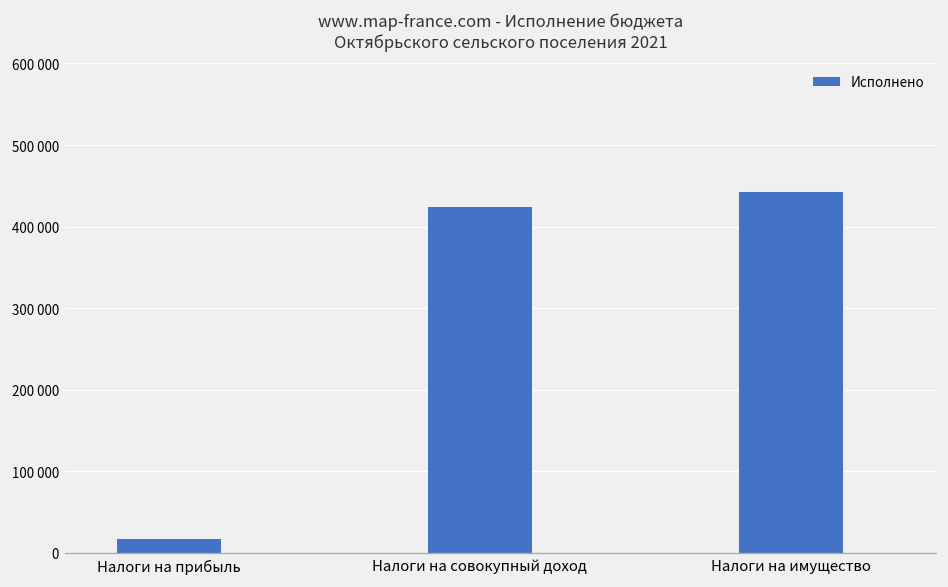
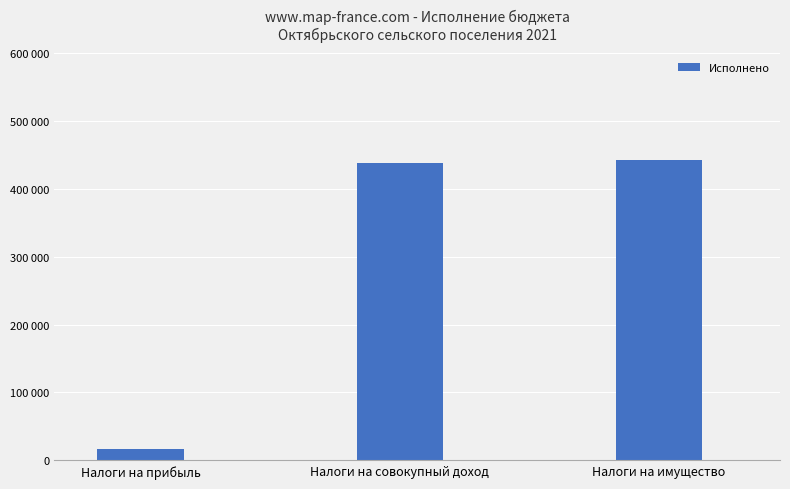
  {
    "Налоги на прибыль": 20000,
-   "Налоги на совокупный доход": 420000,
+   "Налоги на совокупный доход": 440000,
    "Налоги на имущество": 440000
  }
